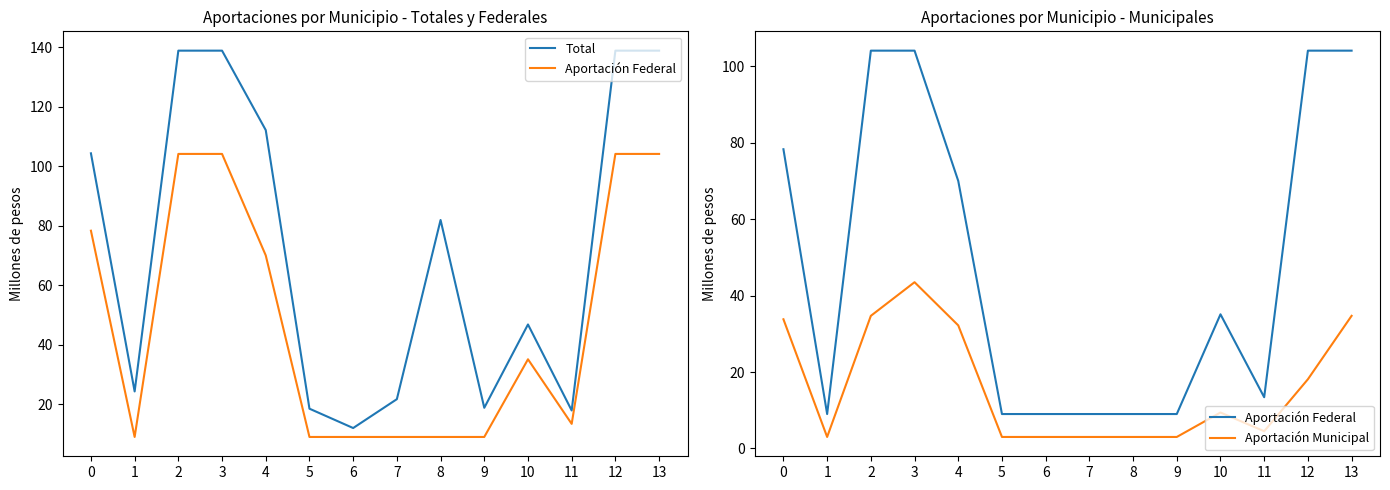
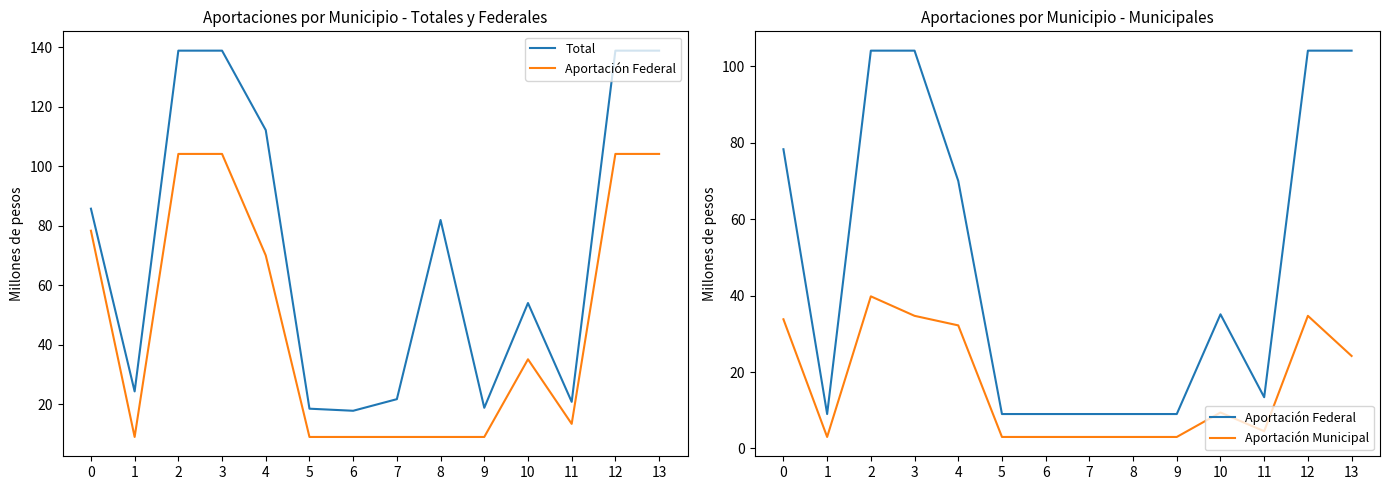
  {
    "Aportaciones por Municipio - Totales y Federales": {
      "Total": {
-       "0": 104,
+       "0": 86,
        "1": 24,
        "2": 139,
        "3": 139,
        "4": 112,
        "5": 19,
-       "6": 12,
+       "6": 18,
        "7": 22,
        "8": 82,
        "9": 19,
-       "10": 47,
-       "11": 18
+       "10": 54,
+       "11": 21
      }
    },
    "Aportaciones por Municipio - Municipales": {
      "Aportación Federal": {
        "0": 78,
        "1": 9,
        "2": 104,
        "3": 104,
        "4": 70,
        "5": 9,
        "6": 9,
        "7": 9,
        "8": 9,
        "9": 9,
        "10": 35,
        "11": 13,
        "12": 104,
        "13": 104
      },
      "Aportación Municipal": {
        "0": 34,
        "1": 3,
-       "2": 35,
-       "3": 44,
+       "2": 40,
+       "3": 35,
        "4": 32,
        "5": 3,
        "6": 3,
        "7": 3,
        "8": 3,
        "9": 3,
-       "12": 18,
-       "13": 35
+       "12": 35,
+       "13": 24
      }
    }
  }
